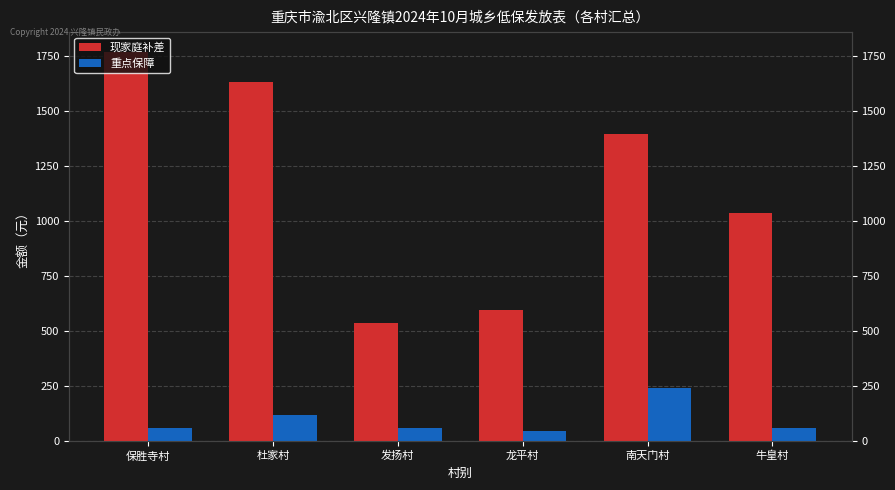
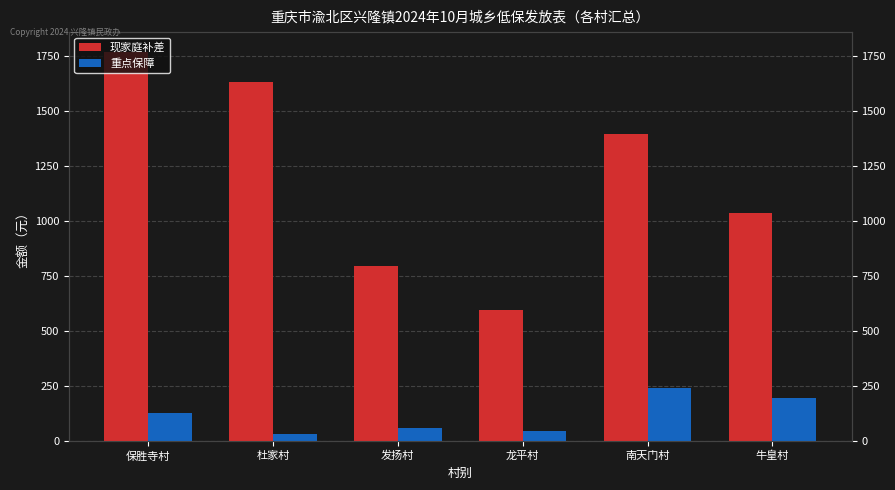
  {
    "现家庭补差": {
      "杜家村": 1630,
-     "发扬村": 540,
+     "发扬村": 800,
      "龙平村": 600,
      "南天门村": 1400,
      "牛皇村": 1040
    },
    "重点保障": {
-     "保胜寺村": 60,
-     "杜家村": 120,
+     "保胜寺村": 130,
+     "杜家村": 30,
      "发扬村": 60,
      "龙平村": 50,
      "南天门村": 240,
-     "牛皇村": 60
+     "牛皇村": 200
    }
  }
